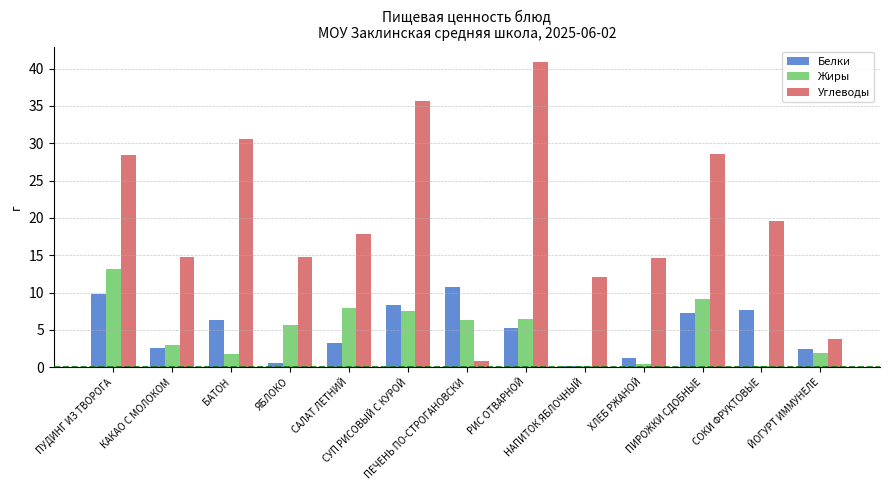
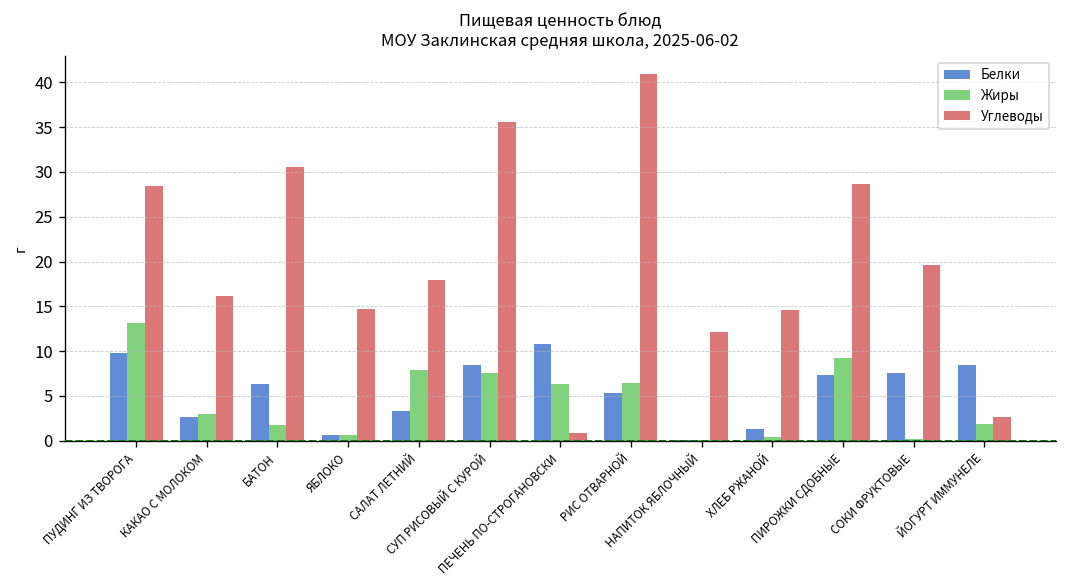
  {
    "Белки": {
      "ПУДИНГ ИЗ ТВОРОГА": 10,
      "КАКАО С МОЛОКОМ": 3,
      "БАТОН": 6,
      "ЯБЛОКО": 1,
      "САЛАТ ЛЕТНИЙ": 3,
      "СУП РИСОВЫЙ С КУРОЙ": 8,
      "ПЕЧЕНЬ ПО-СТРОГАНОВСКИ": 11,
      "РИС ОТВАРНОЙ": 5,
      "ХЛЕБ РЖАНОЙ": 1,
      "ПИРОЖКИ СДОБНЫЕ": 7,
      "СОКИ ФРУКТОВЫЕ": 8,
-     "ЙОГУРТ ИММУНЕЛЕ": 3
+     "ЙОГУРТ ИММУНЕЛЕ": 9
    },
    "Жиры": {
      "ПУДИНГ ИЗ ТВОРОГА": 13,
      "КАКАО С МОЛОКОМ": 3,
      "БАТОН": 2,
-     "ЯБЛОКО": 6,
+     "ЯБЛОКО": 1,
      "САЛАТ ЛЕТНИЙ": 8,
      "СУП РИСОВЫЙ С КУРОЙ": 8,
      "ПЕЧЕНЬ ПО-СТРОГАНОВСКИ": 6,
      "РИС ОТВАРНОЙ": 6,
      "ХЛЕБ РЖАНОЙ": 0,
      "ПИРОЖКИ СДОБНЫЕ": 9,
      "ЙОГУРТ ИММУНЕЛЕ": 2
    },
    "Углеводы": {
      "ПУДИНГ ИЗ ТВОРОГА": 28,
-     "КАКАО С МОЛОКОМ": 15,
+     "КАКАО С МОЛОКОМ": 16,
      "БАТОН": 31,
      "ЯБЛОКО": 15,
      "САЛАТ ЛЕТНИЙ": 18,
      "СУП РИСОВЫЙ С КУРОЙ": 36,
      "ПЕЧЕНЬ ПО-СТРОГАНОВСКИ": 1,
      "РИС ОТВАРНОЙ": 41,
      "НАПИТОК ЯБЛОЧНЫЙ": 12,
      "ХЛЕБ РЖАНОЙ": 15,
      "ПИРОЖКИ СДОБНЫЕ": 29,
      "СОКИ ФРУКТОВЫЕ": 20,
-     "ЙОГУРТ ИММУНЕЛЕ": 4
+     "ЙОГУРТ ИММУНЕЛЕ": 3
    }
  }
